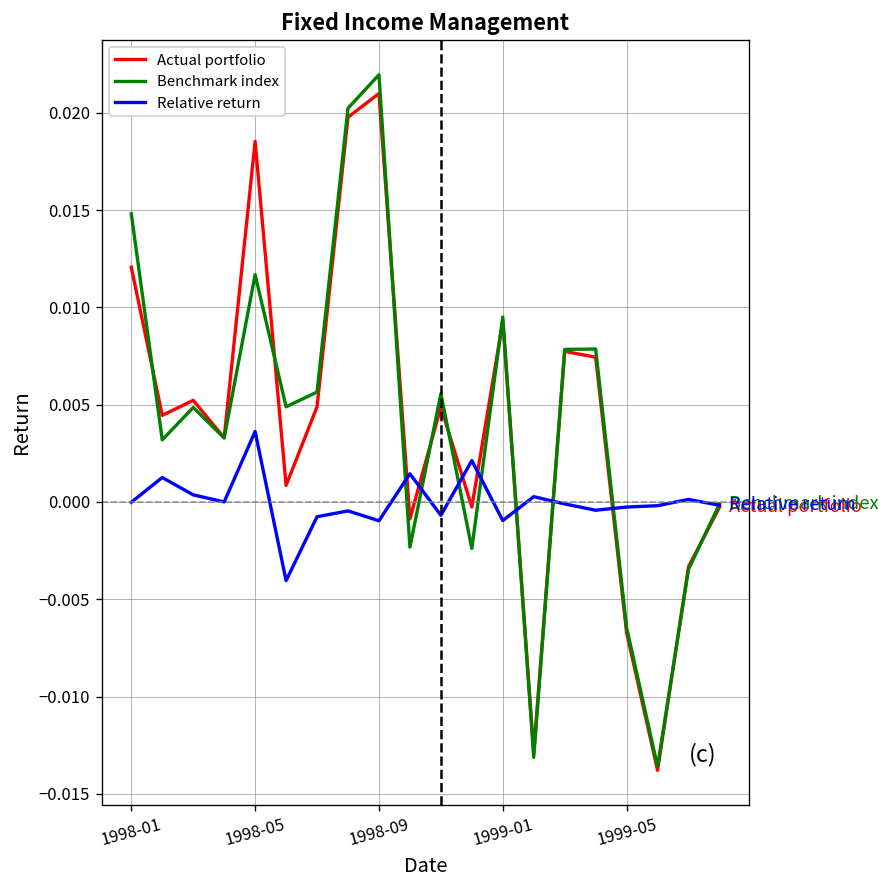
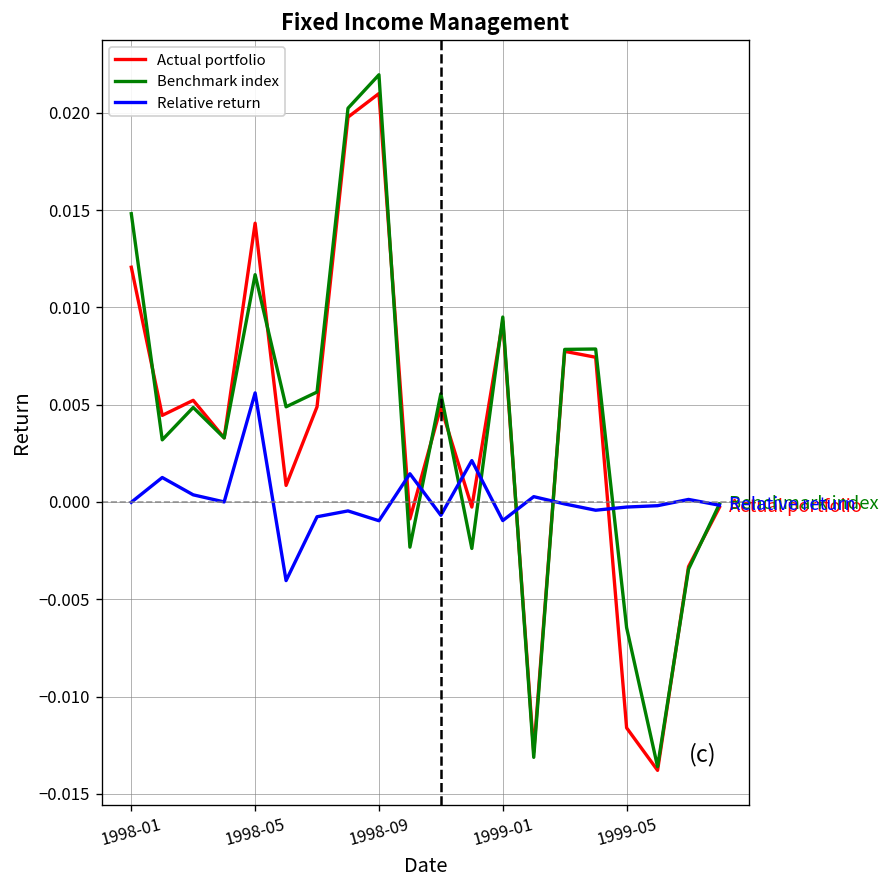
  {
    "Actual portfolio": {
      "1998-01": 0.0121,
-     "1998-05": 0.0185,
+     "1998-05": 0.0143,
      "1998-09": 0.0210,
      "1999-01": 0.0093,
-     "1999-05": -0.0067
+     "1999-05": -0.0116
    },
    "Benchmark index": {
      "1998-01": 0.0148,
      "1998-05": 0.0117,
      "1998-09": 0.0220,
      "1999-01": 0.0095,
      "1999-05": -0.0065
    },
    "Relative return": {
      "1998-01": 0.0000,
-     "1998-05": 0.0036,
+     "1998-05": 0.0056,
      "1998-09": -0.0010,
      "1999-01": -0.0010,
      "1999-05": -0.0003
    }
  }
